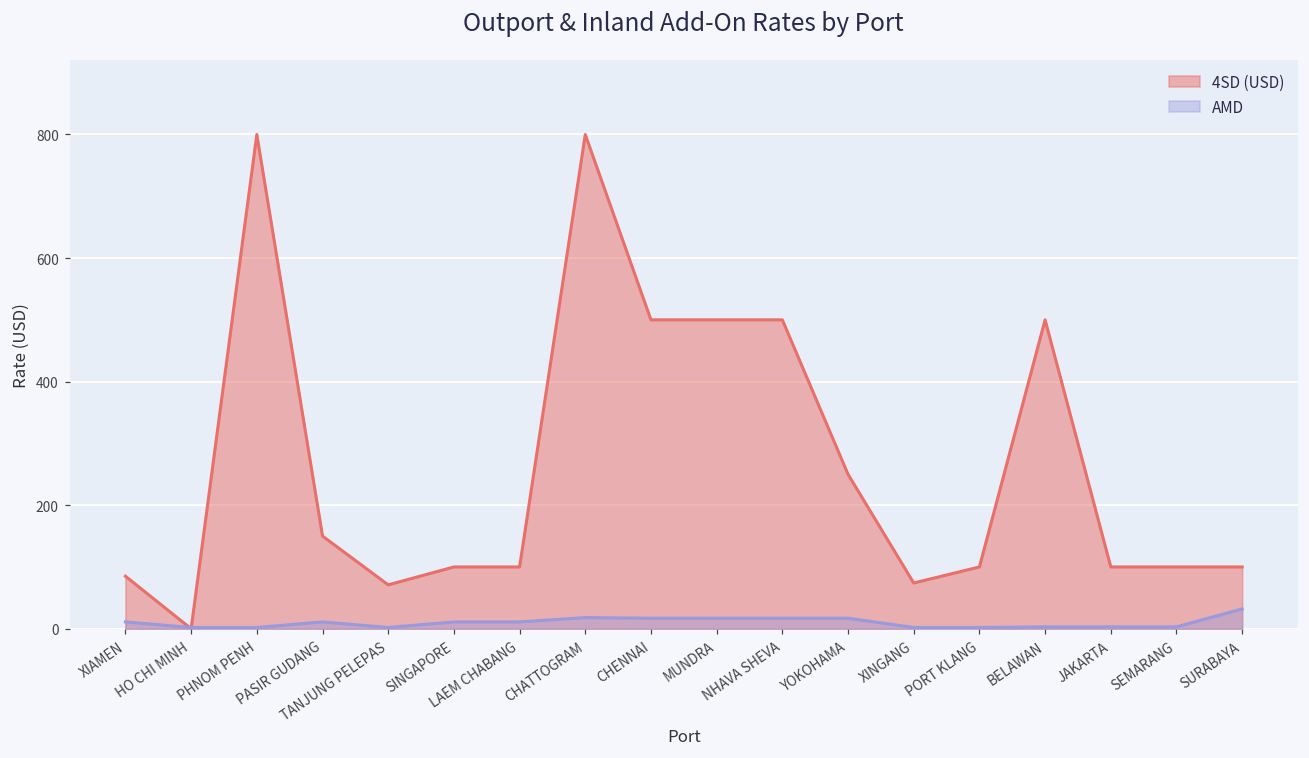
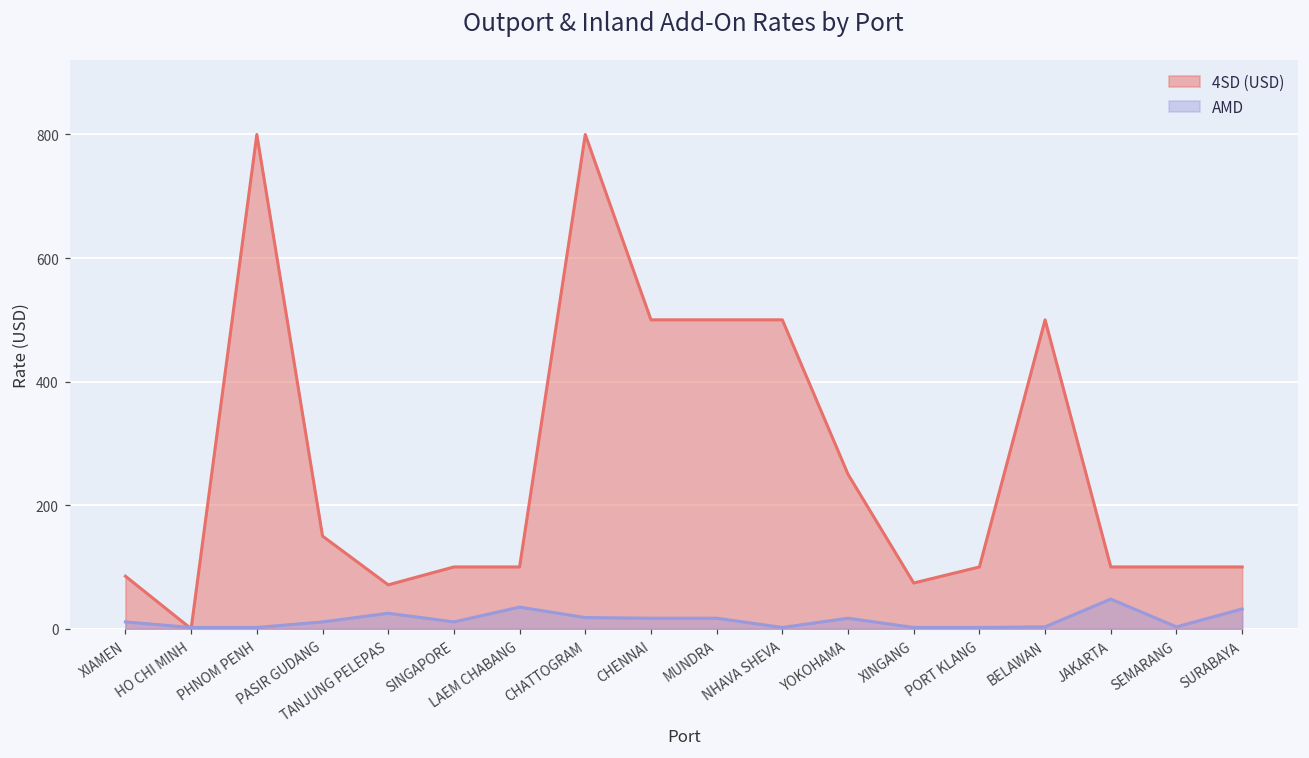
  {
    "4SD (USD)": {
      "XIAMEN": 90,
      "PHNOM PENH": 800,
      "PASIR GUDANG": 150,
      "TANJUNG PELEPAS": 70,
      "SINGAPORE": 100,
      "LAEM CHABANG": 100,
      "CHATTOGRAM": 800,
      "CHENNAI": 500,
      "MUNDRA": 500,
      "NHAVA SHEVA": 500,
      "YOKOHAMA": 250,
      "XINGANG": 70,
      "PORT KLANG": 100,
      "BELAWAN": 500,
      "JAKARTA": 100,
      "SEMARANG": 100,
      "SURABAYA": 100
    },
    "AMD": {
      "XIAMEN": 10,
      "PHNOM PENH": 0,
      "PASIR GUDANG": 10,
-     "TANJUNG PELEPAS": 0,
+     "TANJUNG PELEPAS": 30,
      "SINGAPORE": 10,
-     "LAEM CHABANG": 10,
+     "LAEM CHABANG": 40,
      "CHATTOGRAM": 20,
      "CHENNAI": 20,
      "MUNDRA": 20,
-     "NHAVA SHEVA": 20,
+     "NHAVA SHEVA": 0,
      "YOKOHAMA": 20,
      "XINGANG": 0,
      "PORT KLANG": 0,
      "BELAWAN": 0,
-     "JAKARTA": 0,
+     "JAKARTA": 50,
      "SEMARANG": 0,
      "SURABAYA": 30
    }
  }
